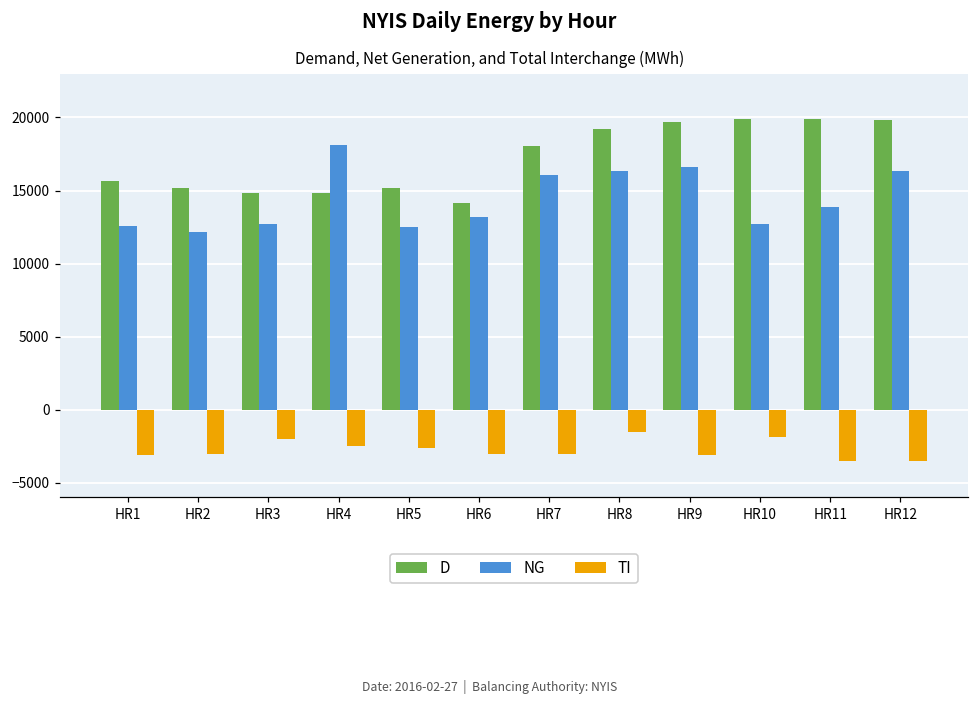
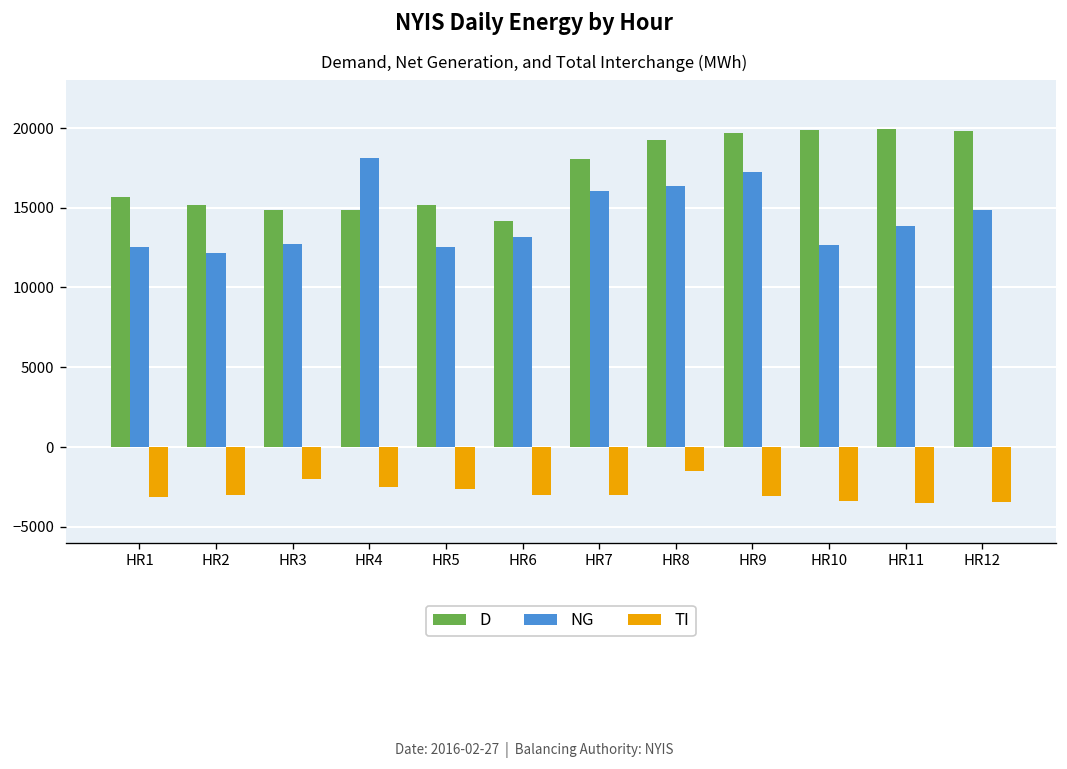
  {
    "D": {
      "HR1": 15700,
      "HR2": 15100,
      "HR3": 14900,
      "HR4": 14800,
      "HR5": 15200,
      "HR6": 14200,
      "HR7": 18100,
      "HR8": 19200,
      "HR9": 19700,
      "HR10": 19900,
      "HR11": 19900,
      "HR12": 19800
    },
    "NG": {
      "HR1": 12600,
      "HR2": 12100,
      "HR3": 12700,
      "HR4": 18100,
      "HR5": 12500,
      "HR6": 13200,
      "HR7": 16100,
      "HR8": 16400,
-     "HR9": 16600,
+     "HR9": 17300,
      "HR10": 12700,
      "HR11": 13900,
-     "HR12": 16300
+     "HR12": 14800
    },
    "TI": {
      "HR1": -3100,
      "HR2": -3000,
      "HR3": -2000,
      "HR4": -2500,
      "HR5": -2600,
      "HR6": -3000,
      "HR7": -3000,
      "HR8": -1500,
      "HR9": -3100,
-     "HR10": -1800,
+     "HR10": -3400,
      "HR11": -3500,
      "HR12": -3500
    }
  }
